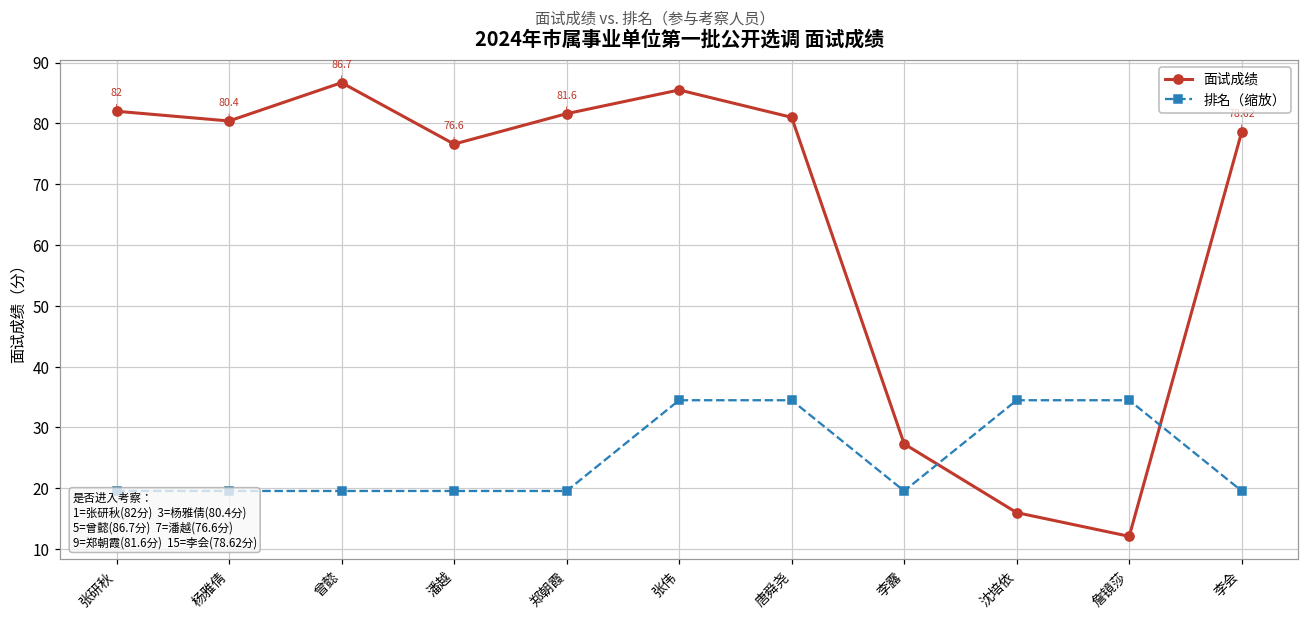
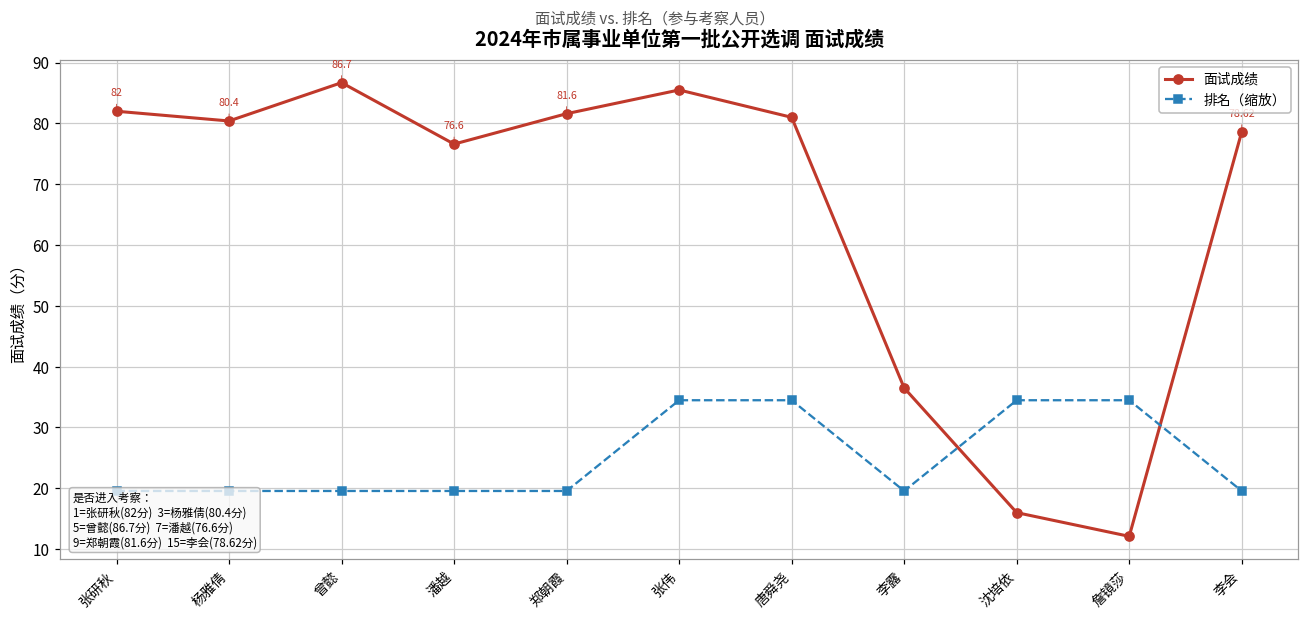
  {
    "面试成绩": {
      "张伟": 86,
      "唐舜尧": 81,
-     "李露": 27,
+     "李露": 37,
      "沈培依": 16,
      "詹镜莎": 12
    },
    "排名（缩放）": {
      "曾懿": 20,
      "潘越": 20,
      "郑朝霞": 20,
      "张伟": 34,
      "唐舜尧": 34,
      "李露": 20,
      "沈培依": 34,
      "詹镜莎": 34,
      "李会": 20
    }
  }
